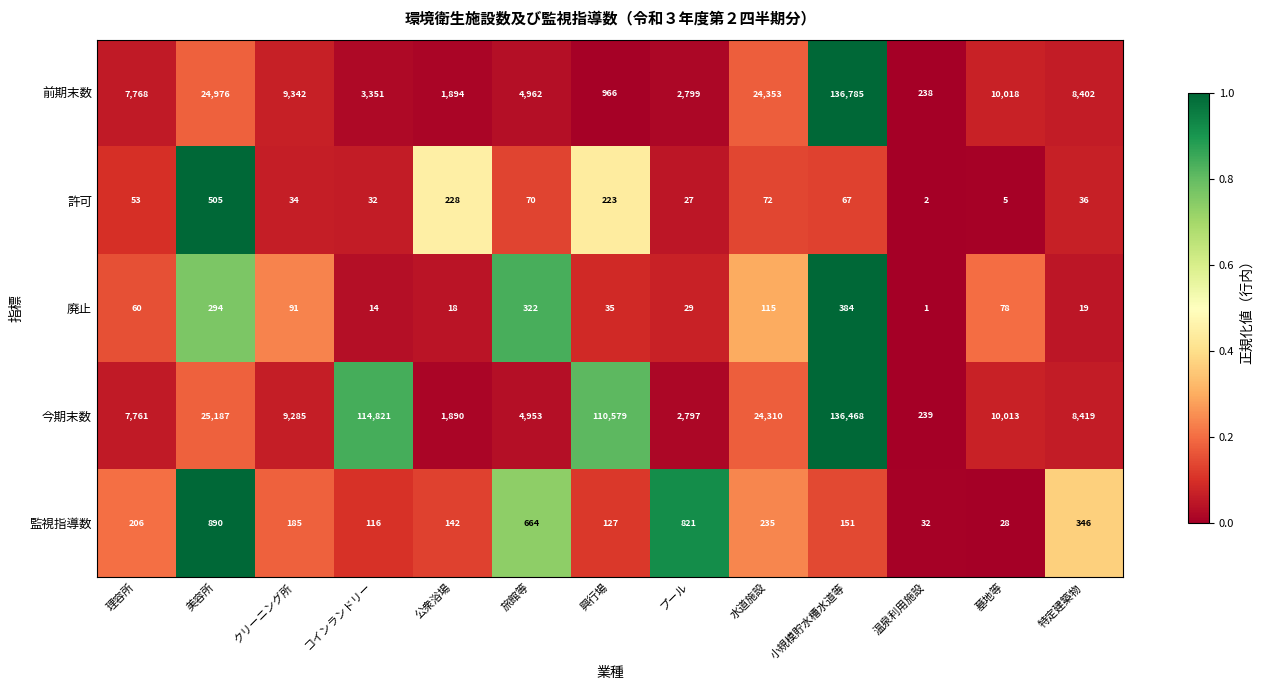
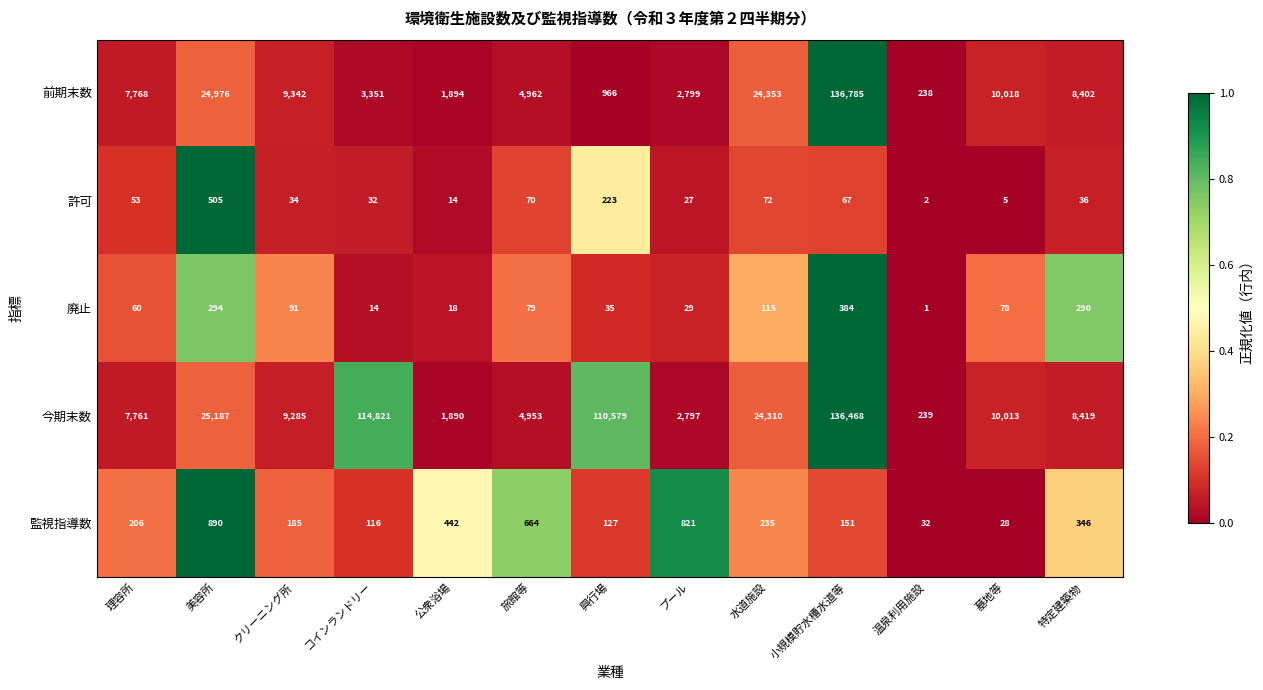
  {
    "前期末数": {
      "理容所": "7,768",
      "美容所": "24,976",
      "クリーニング所": "9,342",
      "コインランドリー": "3,351",
      "公衆浴場": "1,894",
      "旅館等": "4,962",
      "興行場": "966",
      "プール": "2,799",
      "水道施設": "24,353",
      "小規模貯水槽水道等": "136,785",
      "温泉利用施設": "238",
      "墓地等": "10,018",
      "特定建築物": "8,402"
    },
    "許可": {
      "理容所": "53",
      "美容所": "505",
      "クリーニング所": "34",
      "コインランドリー": "32",
-     "公衆浴場": "228",
+     "公衆浴場": "14",
      "旅館等": "70",
      "興行場": "223",
      "プール": "27",
      "水道施設": "72",
      "小規模貯水槽水道等": "67",
      "温泉利用施設": "2",
      "墓地等": "5",
      "特定建築物": "36"
    },
    "廃止": {
      "理容所": "60",
      "美容所": "294",
      "クリーニング所": "91",
      "コインランドリー": "14",
      "公衆浴場": "18",
-     "旅館等": "322",
+     "旅館等": "79",
      "興行場": "35",
      "プール": "29",
      "水道施設": "115",
      "小規模貯水槽水道等": "384",
      "温泉利用施設": "1",
      "墓地等": "78",
-     "特定建築物": "19"
+     "特定建築物": "290"
    },
    "今期末数": {
      "理容所": "7,761",
      "美容所": "25,187",
      "クリーニング所": "9,285",
      "コインランドリー": "114,821",
      "公衆浴場": "1,890",
      "旅館等": "4,953",
      "興行場": "110,579",
      "プール": "2,797",
      "水道施設": "24,310",
      "小規模貯水槽水道等": "136,468",
      "温泉利用施設": "239",
      "墓地等": "10,013",
      "特定建築物": "8,419"
    },
    "監視指導数": {
      "理容所": "206",
      "美容所": "890",
      "クリーニング所": "185",
      "コインランドリー": "116",
-     "公衆浴場": "142",
+     "公衆浴場": "442",
      "旅館等": "664",
      "興行場": "127",
      "プール": "821",
      "水道施設": "235",
      "小規模貯水槽水道等": "151",
      "温泉利用施設": "32",
      "墓地等": "28",
      "特定建築物": "346"
    }
  }
